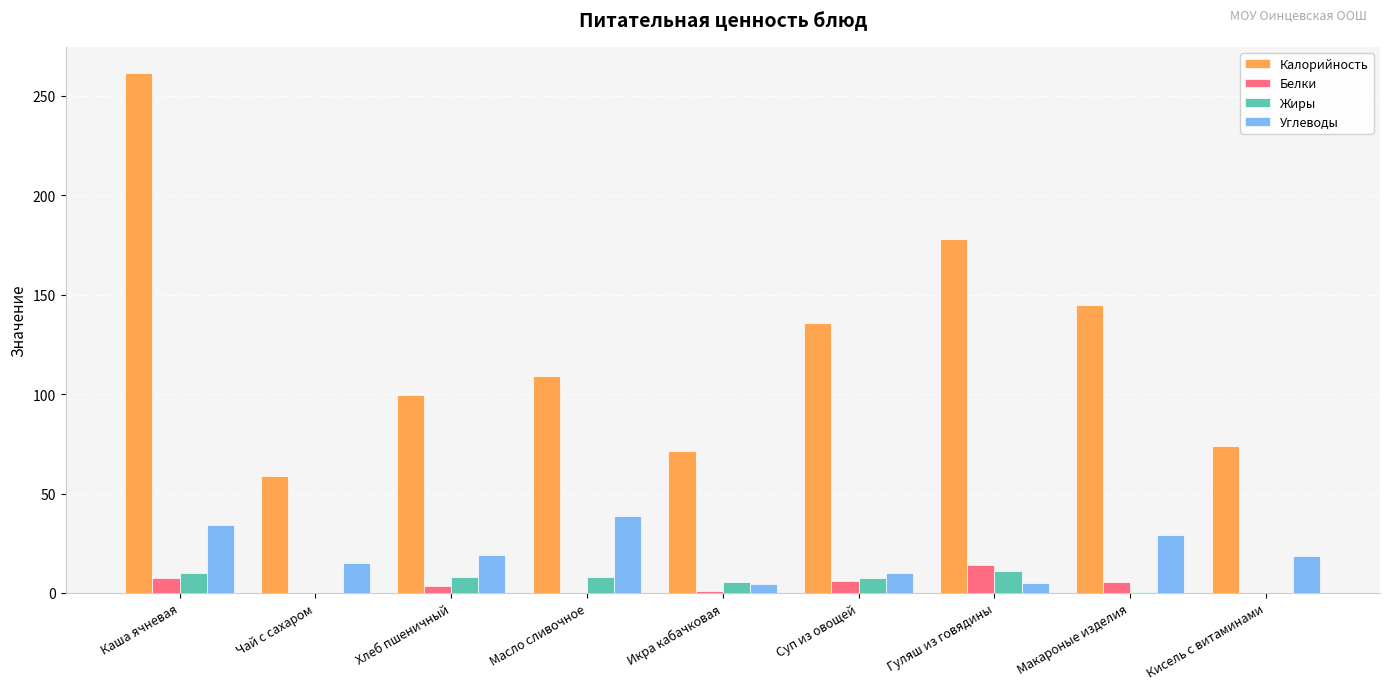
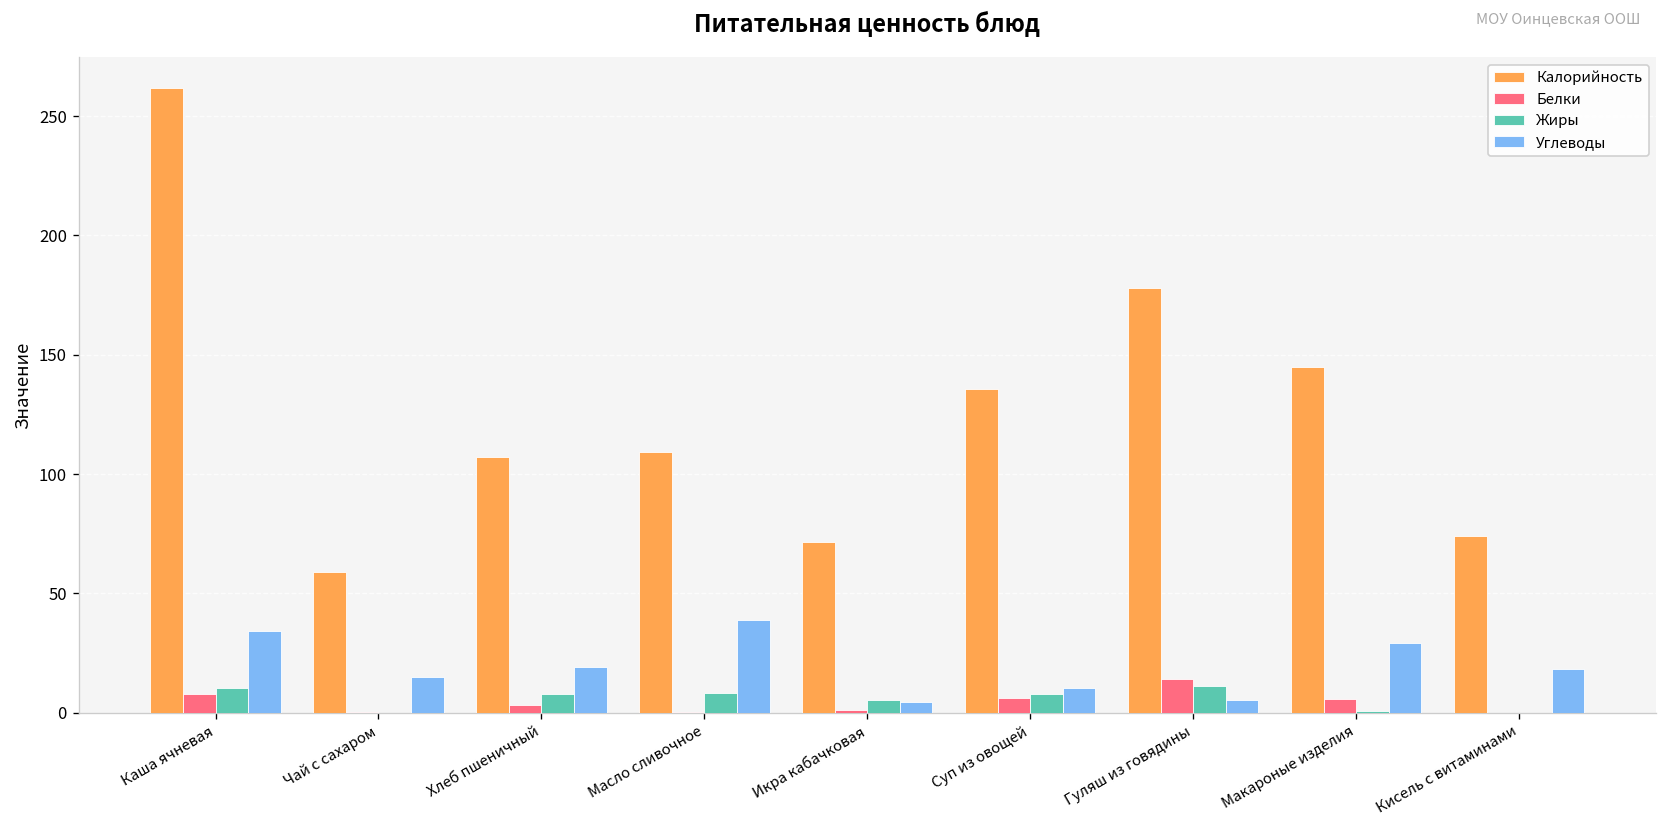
  {
    "Калорийность": {
      "Каша ячневая": 262,
      "Чай с сахаром": 59,
-     "Хлеб пшеничный": 100,
+     "Хлеб пшеничный": 107,
      "Масло сливочное": 109,
      "Икра кабачковая": 71,
      "Суп из овощей": 136,
      "Гуляш из говядины": 178,
      "Макароные изделия": 145,
      "Кисель с витаминами": 74
    },
    "Белки": {
      "Каша ячневая": 8,
      "Хлеб пшеничный": 3,
      "Суп из овощей": 6,
      "Гуляш из говядины": 14,
      "Макароные изделия": 6,
      "Кисель с витаминами": 0
    },
    "Жиры": {
      "Каша ячневая": 10,
      "Чай с сахаром": 0,
      "Хлеб пшеничный": 8,
      "Масло сливочное": 8,
      "Икра кабачковая": 5,
      "Суп из овощей": 8,
      "Гуляш из говядины": 11,
      "Кисель с витаминами": 0
    },
    "Углеводы": {
      "Каша ячневая": 34,
      "Чай с сахаром": 15,
      "Хлеб пшеничный": 19,
      "Масло сливочное": 39,
      "Икра кабачковая": 5,
      "Суп из овощей": 10,
      "Гуляш из говядины": 5,
      "Макароные изделия": 29,
      "Кисель с витаминами": 18
    }
  }
